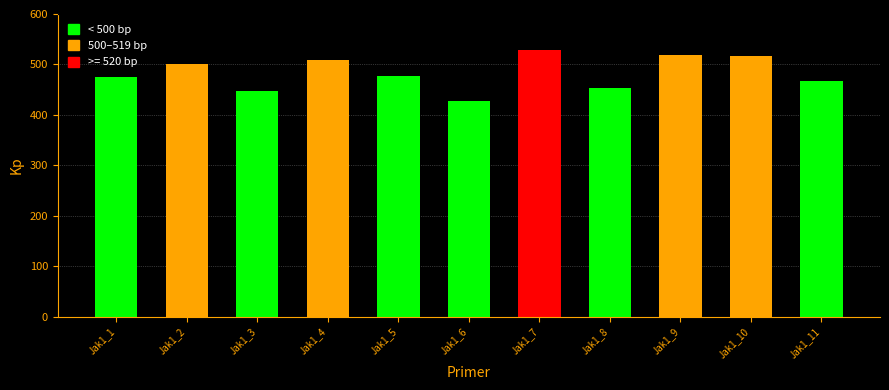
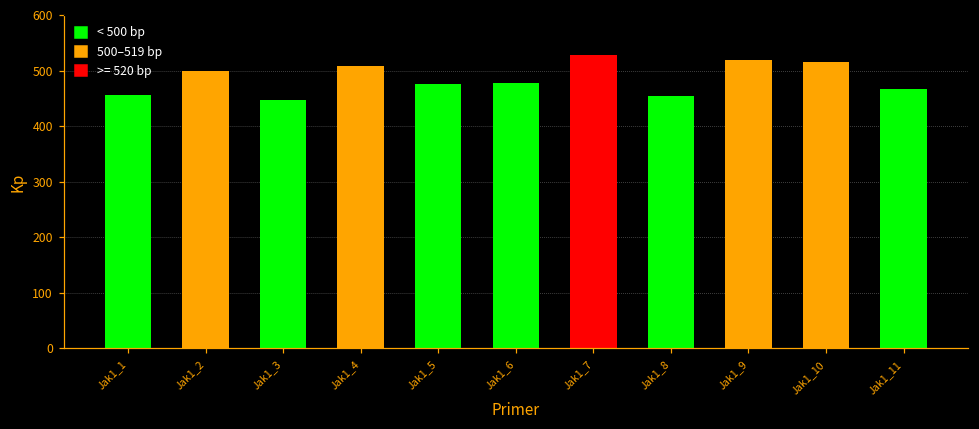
  {
    "< 500 bp": {
-     "Jak1_1": 480,
+     "Jak1_1": 460,
      "Jak1_3": 450,
      "Jak1_5": 480,
-     "Jak1_6": 430,
+     "Jak1_6": 480,
      "Jak1_8": 450,
      "Jak1_11": 470
    },
    "500–519 bp": {
      "Jak1_2": 500,
      "Jak1_4": 510,
      "Jak1_9": 520,
      "Jak1_10": 520
    },
    ">= 520 bp": {
      "Jak1_7": 530
    }
  }
